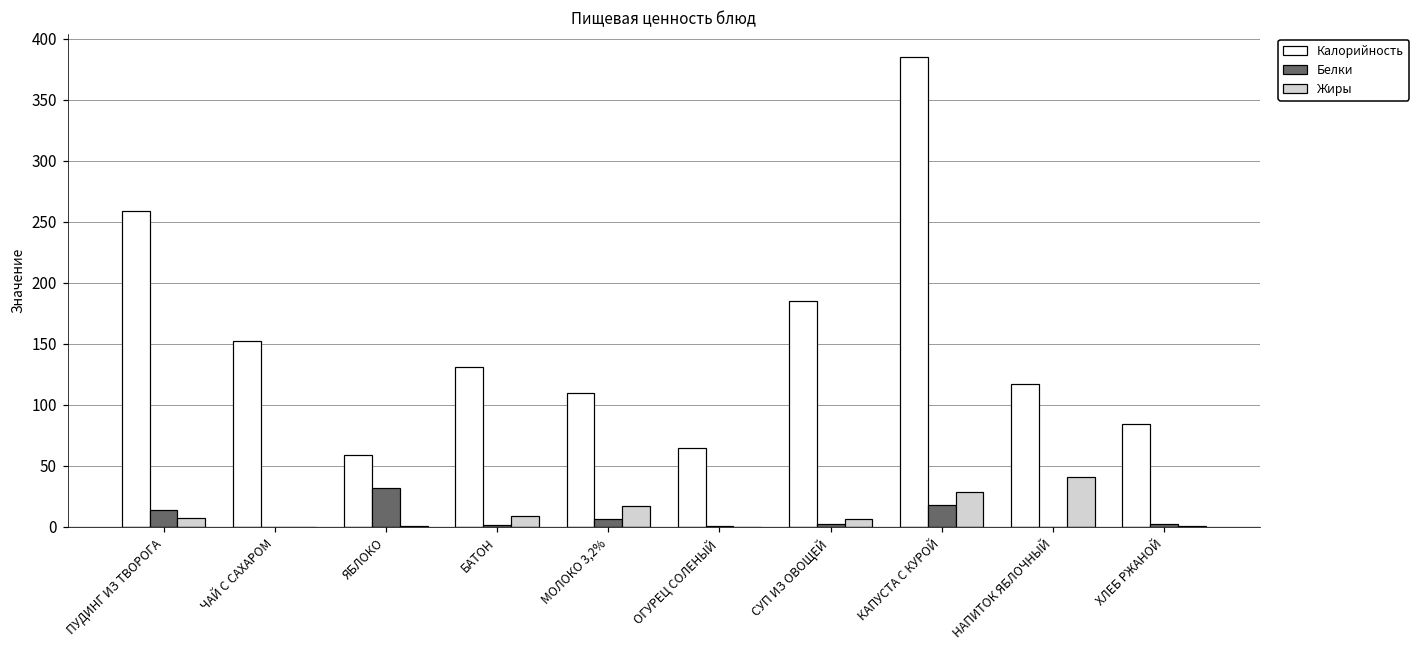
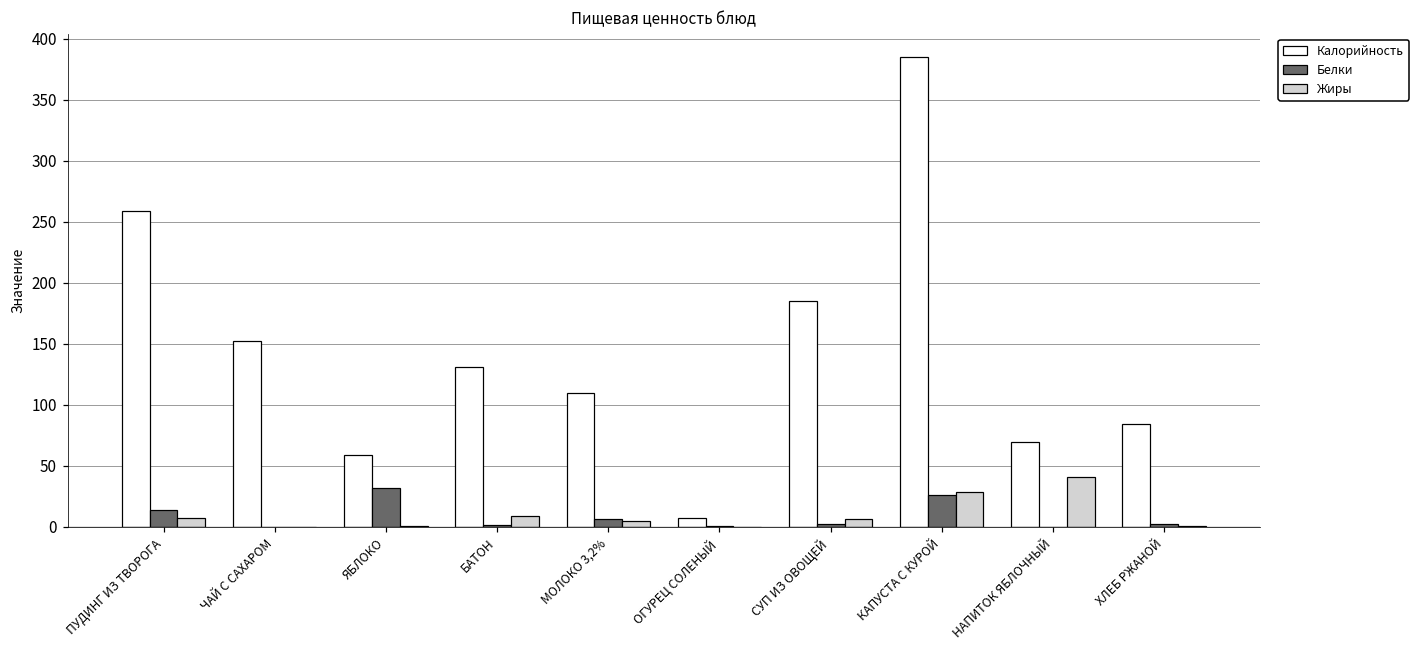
  {
    "Калорийность": {
      "ПУДИНГ ИЗ ТВОРОГА": 259,
      "ЧАЙ С САХАРОМ": 152,
      "ЯБЛОКО": 59,
      "БАТОН": 131,
      "МОЛОКО 3,2%": 110,
-     "ОГУРЕЦ СОЛЕНЫЙ": 65,
+     "ОГУРЕЦ СОЛЕНЫЙ": 7,
      "СУП ИЗ ОВОЩЕЙ": 185,
      "КАПУСТА С КУРОЙ": 385,
-     "НАПИТОК ЯБЛОЧНЫЙ": 117,
+     "НАПИТОК ЯБЛОЧНЫЙ": 70,
      "ХЛЕБ РЖАНОЙ": 84
    },
    "Белки": {
      "ПУДИНГ ИЗ ТВОРОГА": 14,
      "ЧАЙ С САХАРОМ": 0,
      "ЯБЛОКО": 32,
      "МОЛОКО 3,2%": 6,
-     "КАПУСТА С КУРОЙ": 18,
+     "КАПУСТА С КУРОЙ": 26,
      "ХЛЕБ РЖАНОЙ": 3
    },
    "Жиры": {
      "ПУДИНГ ИЗ ТВОРОГА": 7,
      "ЧАЙ С САХАРОМ": 0,
      "БАТОН": 9,
-     "МОЛОКО 3,2%": 17,
+     "МОЛОКО 3,2%": 5,
      "СУП ИЗ ОВОЩЕЙ": 7,
      "КАПУСТА С КУРОЙ": 28,
      "НАПИТОК ЯБЛОЧНЫЙ": 41
    }
  }
